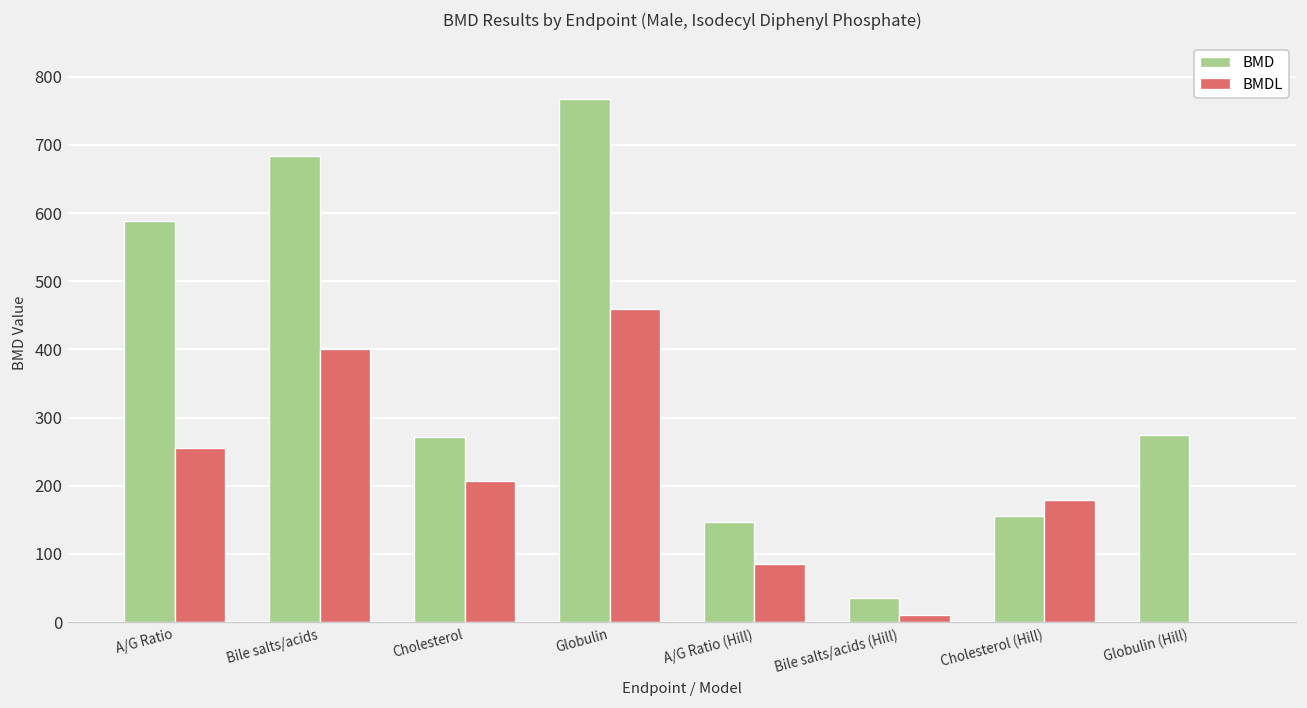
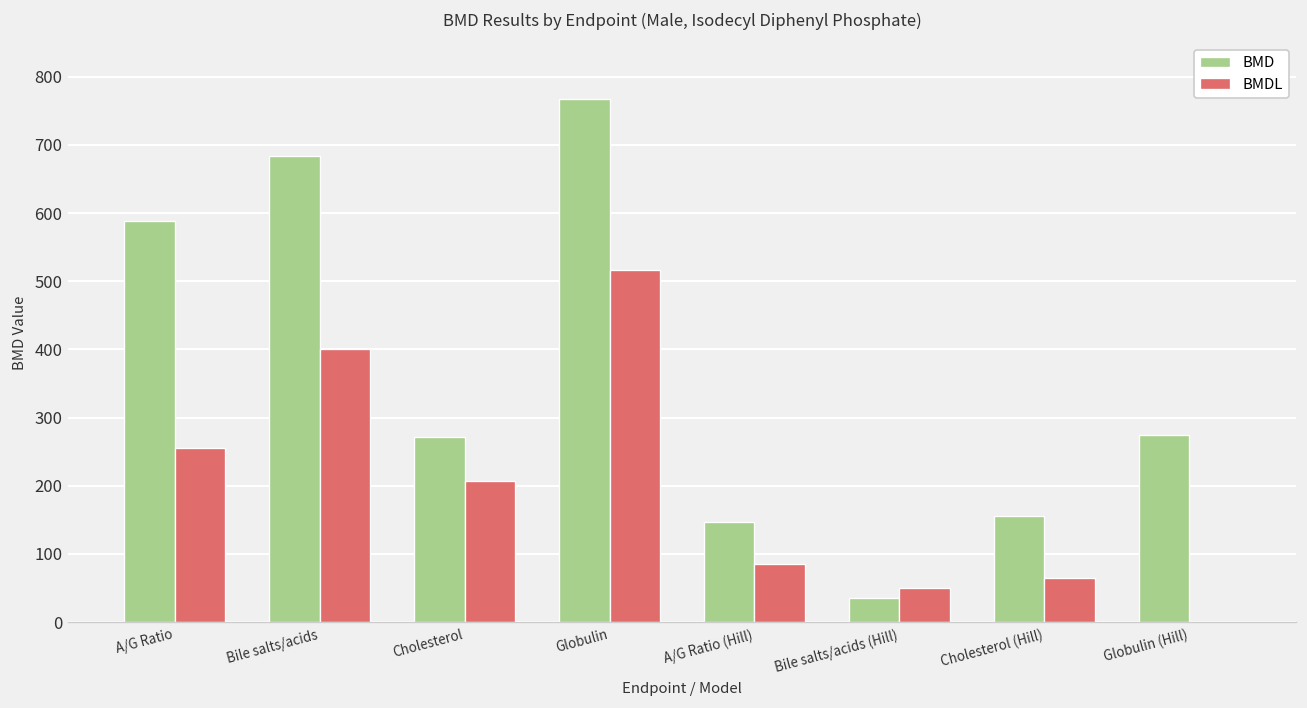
  {
    "BMD": {
      "A/G Ratio": 590,
      "Bile salts/acids": 680,
      "Cholesterol": 270,
      "Globulin": 770,
      "A/G Ratio (Hill)": 150,
      "Bile salts/acids (Hill)": 40,
      "Cholesterol (Hill)": 160,
      "Globulin (Hill)": 270
    },
    "BMDL": {
      "A/G Ratio": 260,
      "Bile salts/acids": 400,
      "Cholesterol": 210,
-     "Globulin": 460,
+     "Globulin": 520,
      "A/G Ratio (Hill)": 90,
-     "Bile salts/acids (Hill)": 10,
-     "Cholesterol (Hill)": 180,
+     "Bile salts/acids (Hill)": 50,
+     "Cholesterol (Hill)": 60,
      "Globulin (Hill)": 0
    }
  }
